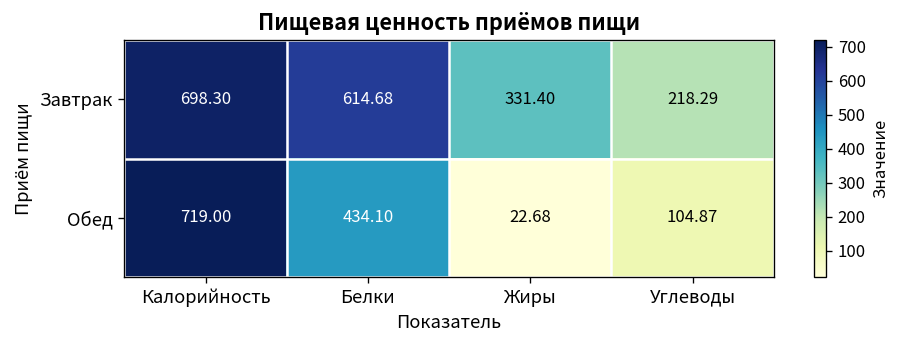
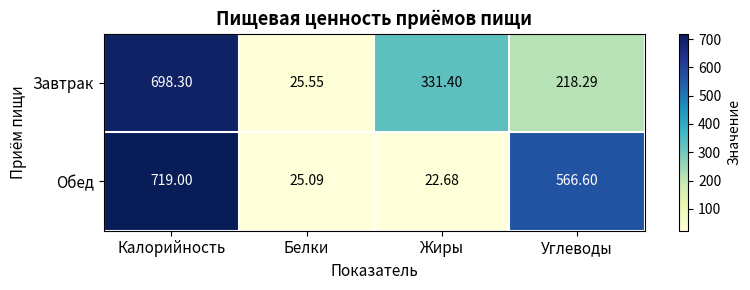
  {
    "Завтрак": {
      "Калорийность": 698.30,
-     "Белки": 614.68,
+     "Белки": 25.55,
      "Жиры": 331.40,
      "Углеводы": 218.29
    },
    "Обед": {
      "Калорийность": 719.00,
-     "Белки": 434.10,
+     "Белки": 25.09,
      "Жиры": 22.68,
-     "Углеводы": 104.87
+     "Углеводы": 566.60
    }
  }
